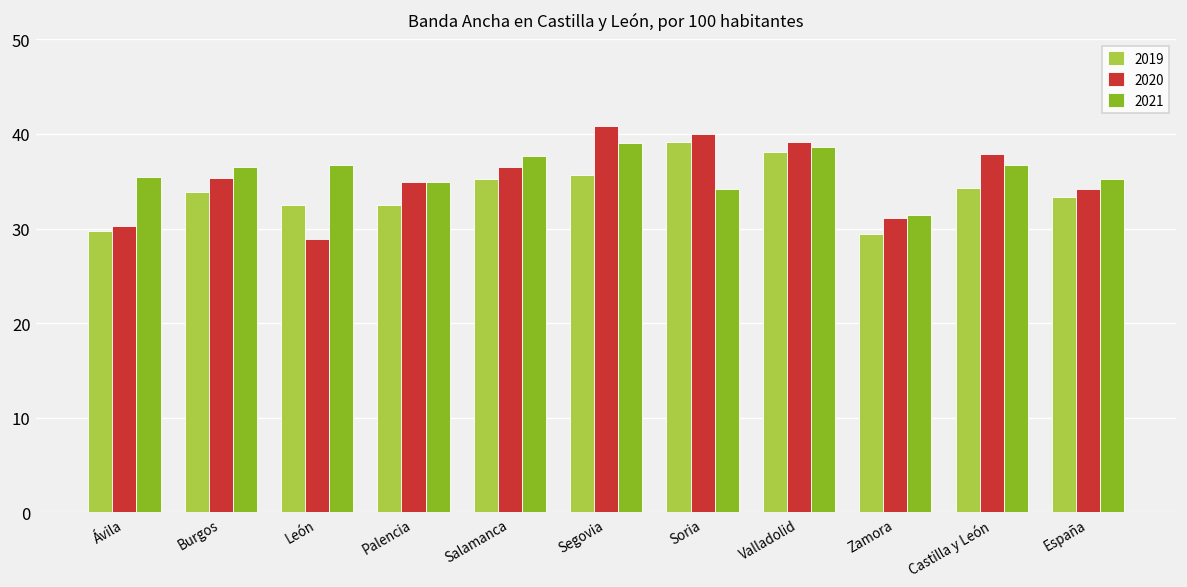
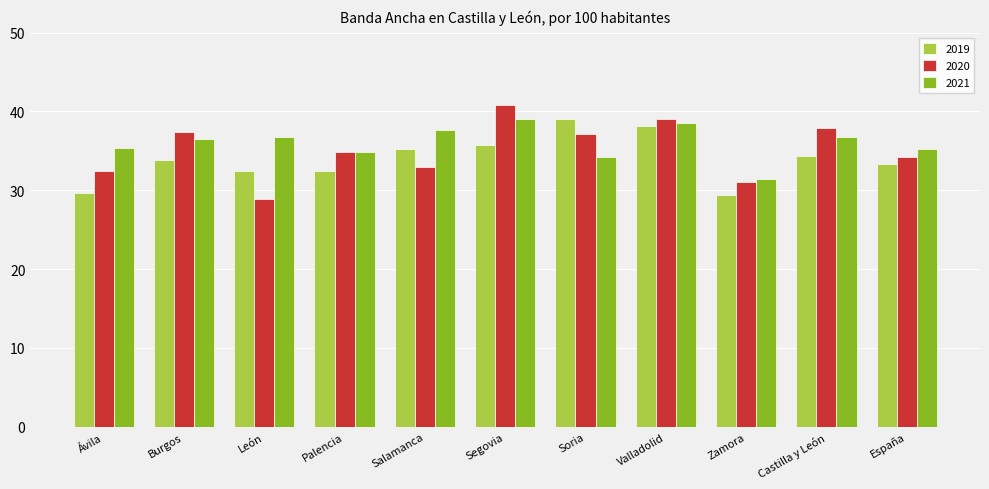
  {
    "2020": {
-     "Ávila": 30,
-     "Burgos": 35,
+     "Ávila": 33,
+     "Burgos": 37,
      "León": 29,
      "Palencia": 35,
-     "Salamanca": 37,
+     "Salamanca": 33,
      "Segovia": 41,
-     "Soria": 40,
+     "Soria": 37,
      "Valladolid": 39,
      "Zamora": 31,
      "Castilla y León": 38,
      "España": 34
    }
  }
